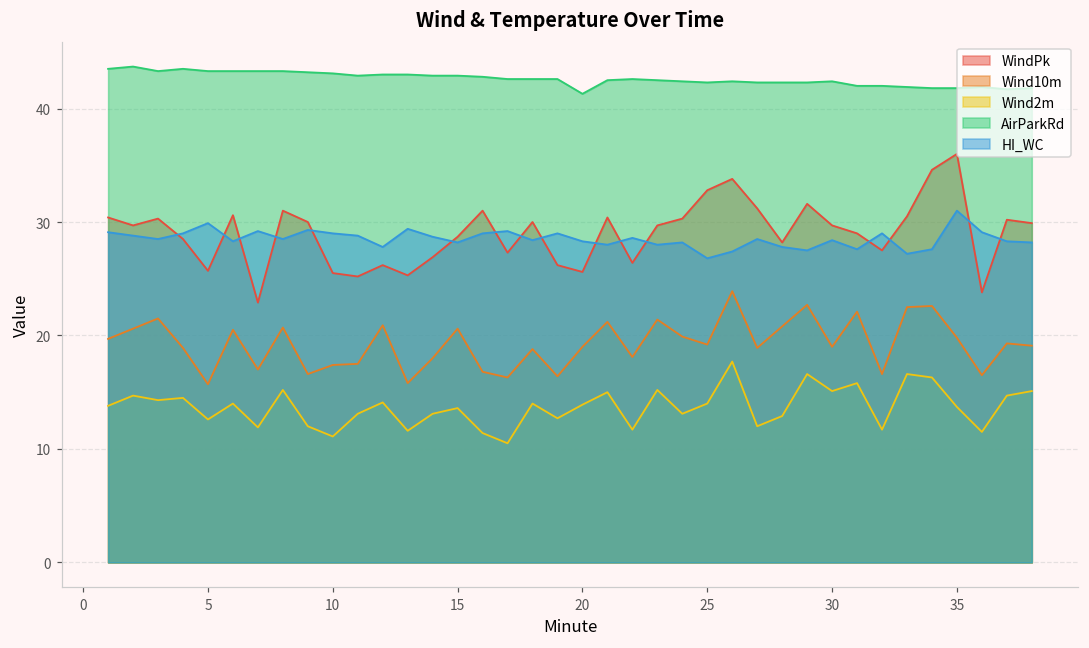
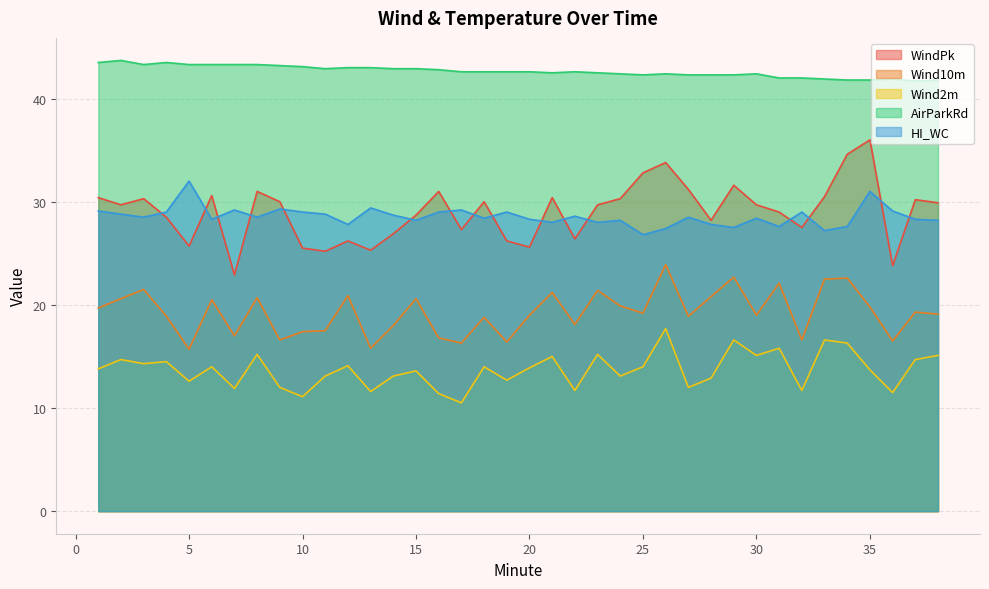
  {
    "AirParkRd": {
      "5": 43.3,
      "10": 43.1,
      "15": 42.9,
-     "20": 41.3,
+     "20": 42.6,
      "25": 42.3,
      "30": 42.4,
      "35": 41.8
    },
    "HI_WC": {
-     "5": 29.9,
+     "5": 32.0,
      "10": 29.0,
      "15": 28.2,
      "20": 28.3,
      "25": 26.8,
      "30": 28.4,
      "35": 31.0
    }
  }
